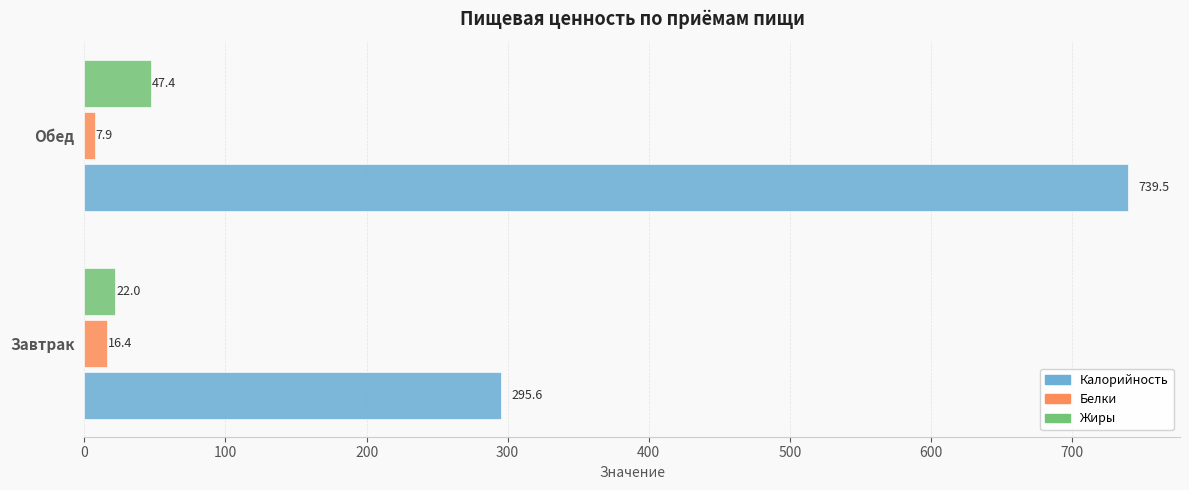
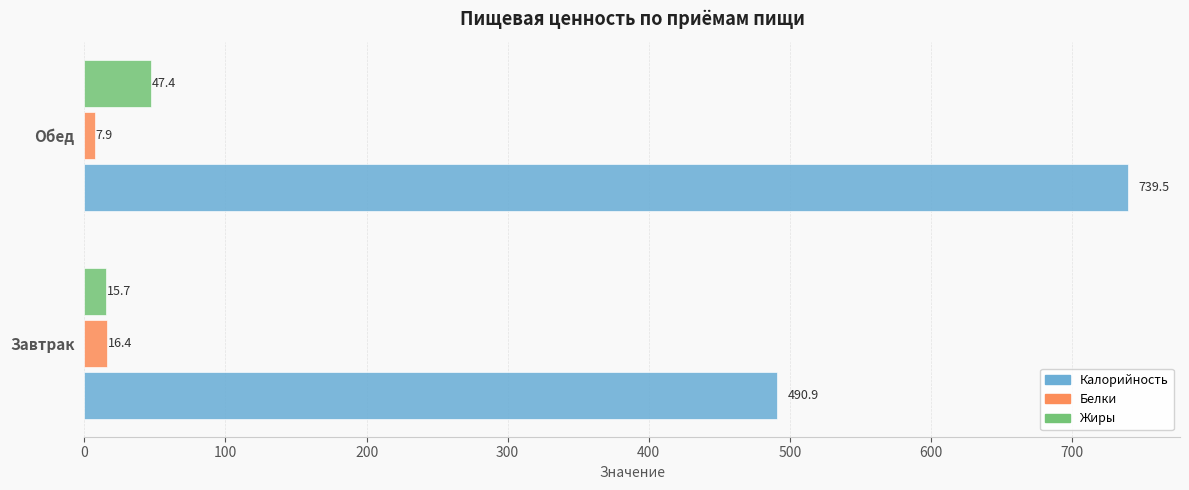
  {
    "Калорийность": {
      "Обед": 739.5,
-     "Завтрак": 295.6
+     "Завтрак": 490.9
    },
    "Белки": {
      "Обед": 7.9,
      "Завтрак": 16.4
    },
    "Жиры": {
      "Обед": 47.4,
-     "Завтрак": 22.0
+     "Завтрак": 15.7
    }
  }
